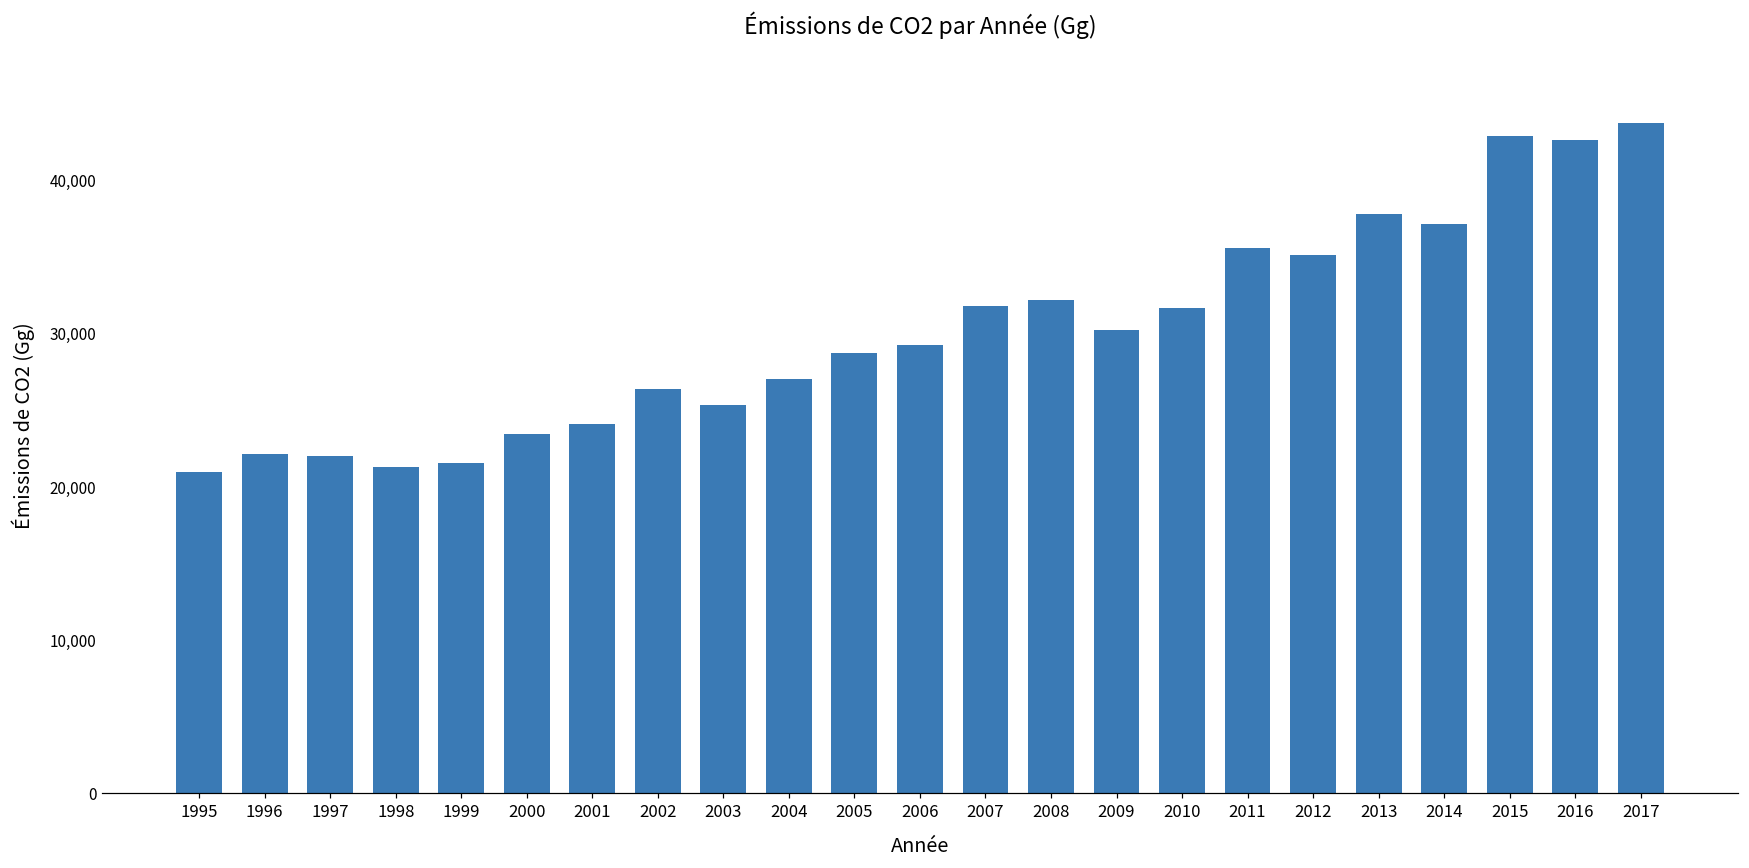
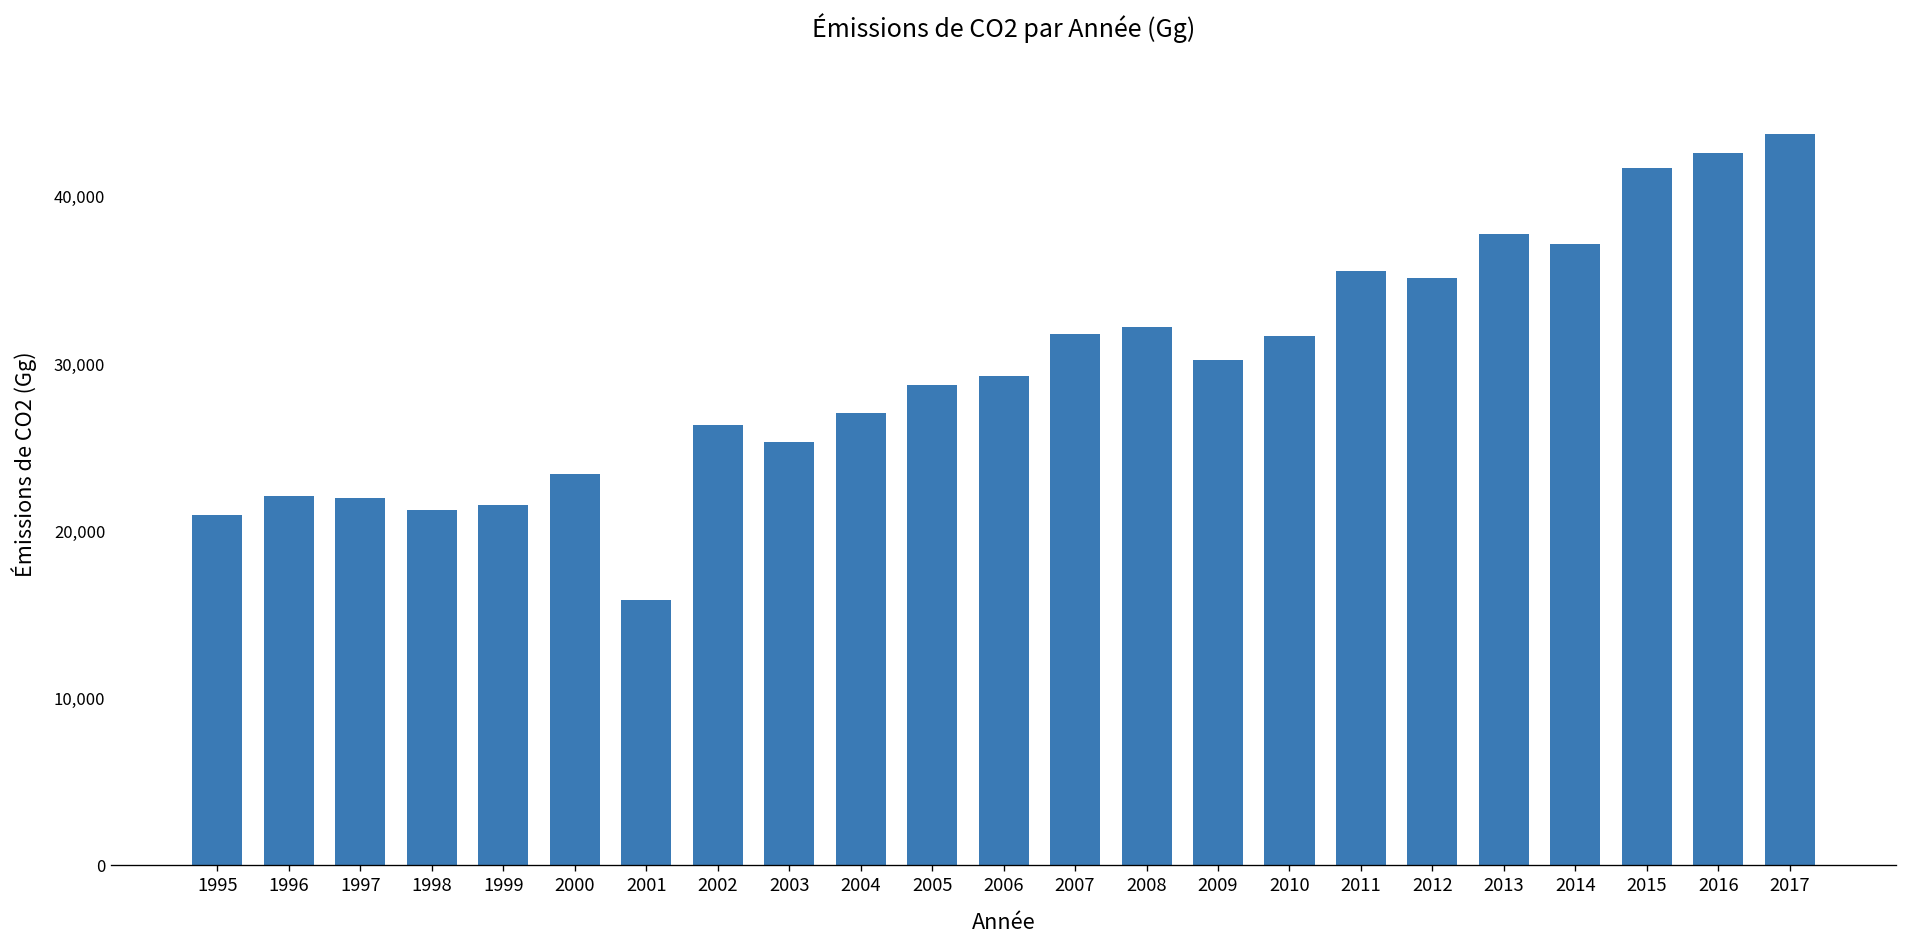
  {
    "1995": "20,900",
    "1996": "22,100",
    "1997": "21,900",
    "1998": "21,200",
    "1999": "21,500",
    "2000": "23,400",
-   "2001": "24,000",
+   "2001": "15,800",
    "2002": "26,300",
    "2003": "25,300",
    "2004": "27,000",
    "2005": "28,700",
    "2006": "29,200",
    "2007": "31,800",
    "2008": "32,200",
    "2009": "30,200",
    "2010": "31,600",
    "2011": "35,500",
    "2012": "35,100",
    "2013": "37,700",
    "2014": "37,100",
-   "2015": "42,800",
+   "2015": "41,700",
    "2016": "42,600",
    "2017": "43,700"
  }
